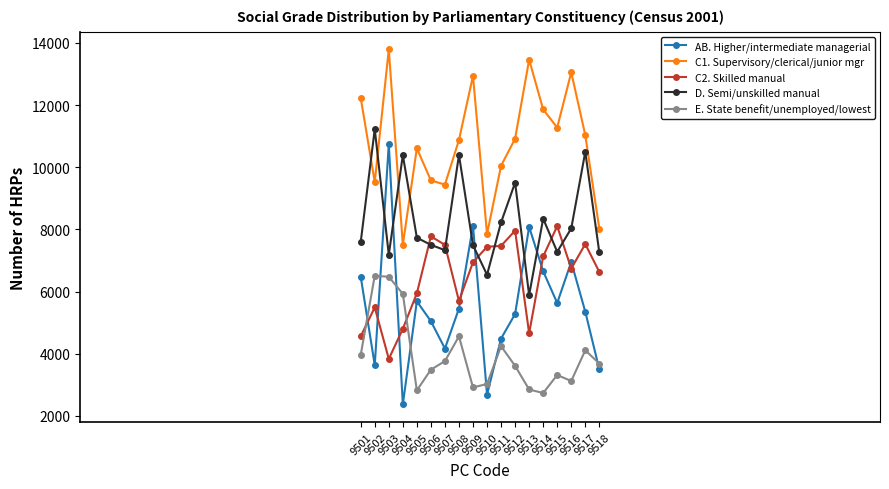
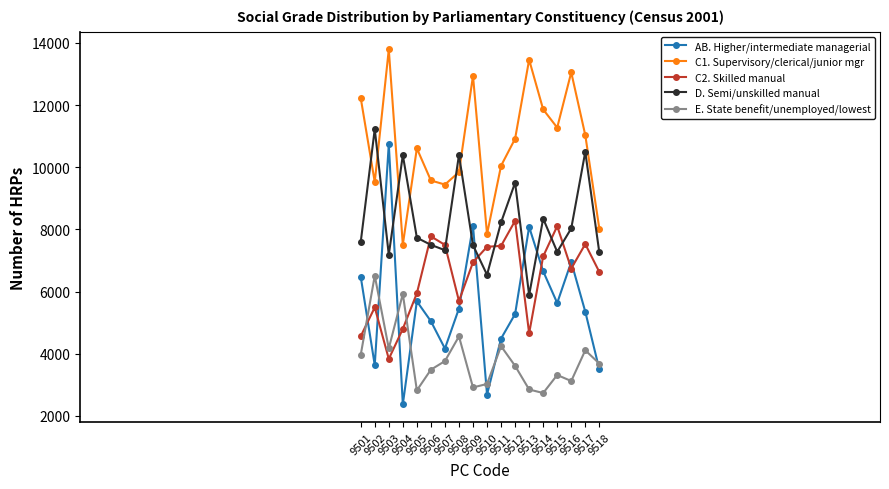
  {
    "AB. Higher/intermediate managerial": {
      "9501": 6500,
      "9502": 3600,
      "9503": 10700,
      "9504": 2400,
      "9505": 5700,
      "9506": 5000,
      "9507": 4200,
      "9508": 5500,
      "9509": 8100,
      "9510": 2700,
      "9511": 4500,
      "9512": 5300,
      "9513": 8100,
      "9514": 6700,
      "9515": 5600,
      "9516": 7000,
      "9517": 5400,
      "9518": 3500
    },
    "C1. Supervisory/clerical/junior mgr": {
      "9501": 12200,
      "9502": 9500,
      "9503": 13800,
      "9504": 7500,
      "9505": 10600,
      "9506": 9600,
      "9507": 9400,
-     "9508": 10900,
+     "9508": 9800,
      "9509": 12900,
      "9510": 7800,
      "9511": 10000,
      "9512": 10900,
      "9513": 13500,
      "9514": 11900,
      "9515": 11300,
      "9516": 13100,
      "9517": 11000,
      "9518": 8000
    },
    "C2. Skilled manual": {
      "9501": 4600,
      "9502": 5500,
      "9503": 3800,
      "9504": 4800,
      "9505": 5900,
      "9506": 7800,
      "9507": 7500,
      "9508": 5700,
      "9509": 6900,
      "9510": 7400,
      "9511": 7500,
-     "9512": 8000,
+     "9512": 8300,
      "9513": 4700,
      "9514": 7100,
      "9515": 8100,
      "9516": 6700,
      "9517": 7500,
      "9518": 6600
    },
    "D. Semi/unskilled manual": {
      "9501": 7600,
      "9502": 11200,
      "9503": 7200,
      "9504": 10400,
      "9505": 7700,
      "9506": 7500,
      "9507": 7300,
      "9508": 10400,
      "9509": 7500,
      "9510": 6500,
      "9511": 8200,
      "9512": 9500,
      "9513": 5900,
      "9514": 8300,
      "9515": 7300,
      "9516": 8000,
      "9517": 10500,
      "9518": 7300
    },
    "E. State benefit/unemployed/lowest": {
      "9501": 4000,
      "9502": 6500,
-     "9503": 6500,
+     "9503": 4200,
      "9504": 5900,
      "9505": 2800,
      "9506": 3500,
      "9507": 3800,
      "9508": 4600,
      "9509": 2900,
      "9510": 3000,
      "9511": 4200,
      "9512": 3600,
      "9513": 2800,
      "9514": 2700,
      "9515": 3300,
      "9516": 3100,
      "9517": 4100,
      "9518": 3700
    }
  }
